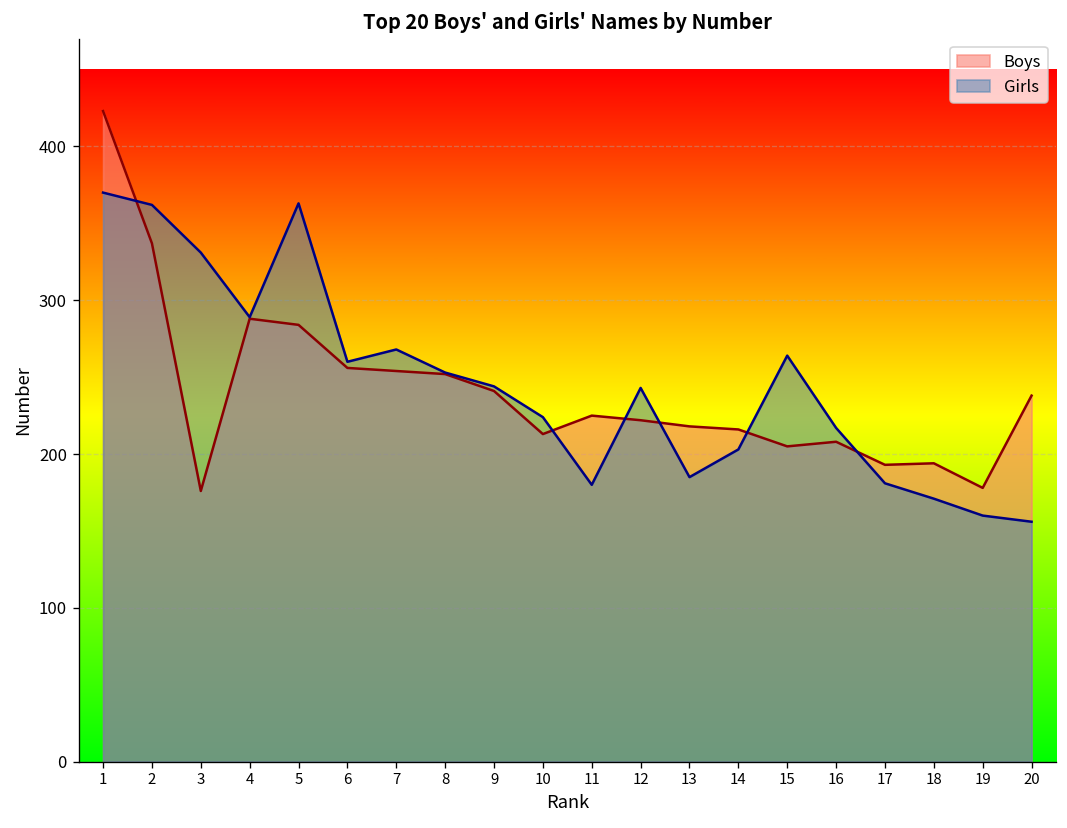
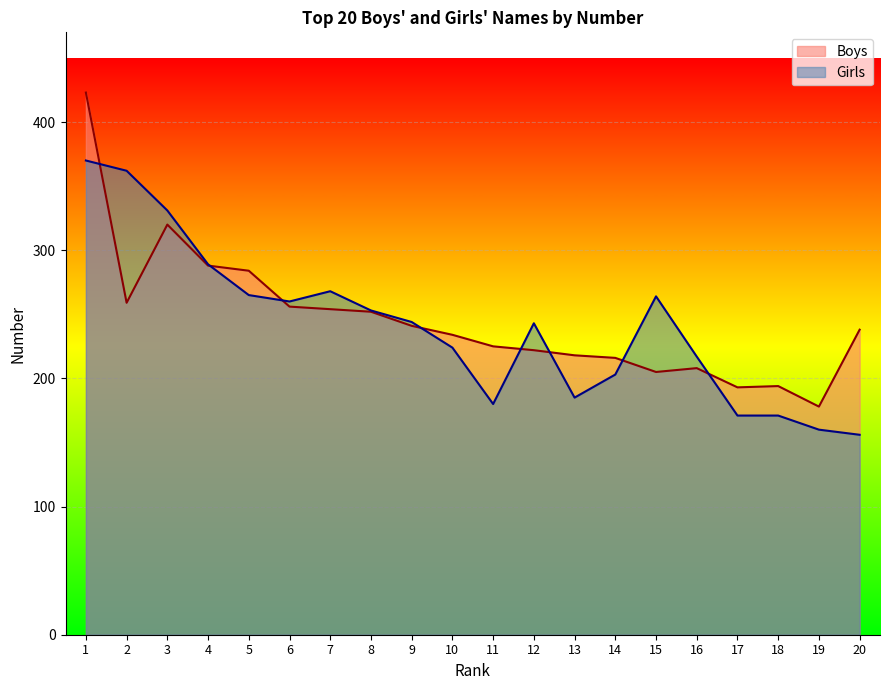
  {
    "Boys": {
      "1": 423,
-     "2": 337,
-     "3": 176,
+     "2": 259,
+     "3": 320,
      "5": 284,
      "6": 256,
      "7": 254,
      "9": 241,
-     "10": 213,
+     "10": 234,
      "11": 225,
      "12": 222,
      "13": 218,
      "14": 216,
      "15": 205,
      "16": 208,
      "17": 193,
      "18": 194,
      "19": 178,
      "20": 238
    },
    "Girls": {
      "1": 370,
      "2": 362,
      "3": 331,
-     "5": 363,
+     "5": 265,
      "6": 260,
      "7": 268,
      "9": 244,
      "10": 224,
      "11": 180,
      "12": 243,
      "13": 185,
      "14": 203,
      "15": 264,
      "16": 217,
-     "17": 181,
+     "17": 171,
      "18": 171,
      "19": 160,
      "20": 156
    }
  }
